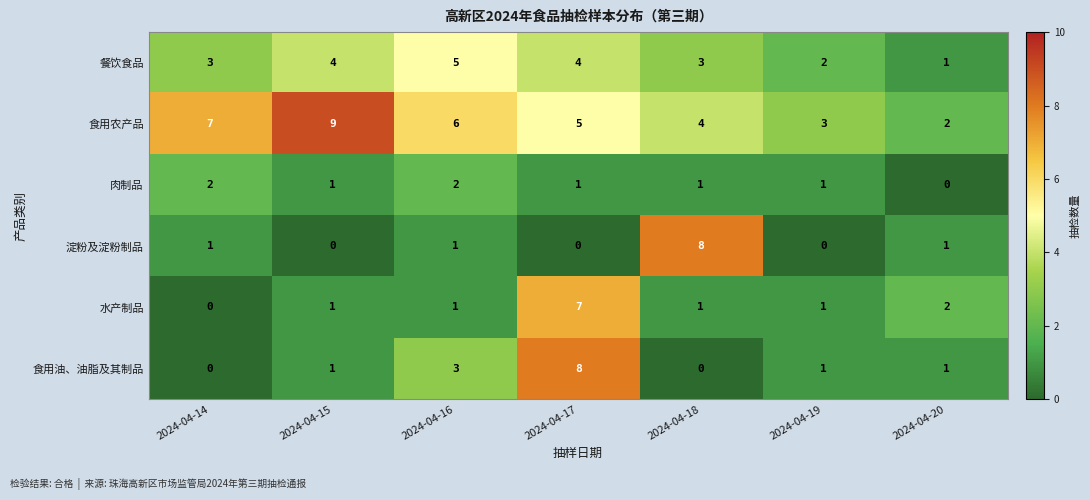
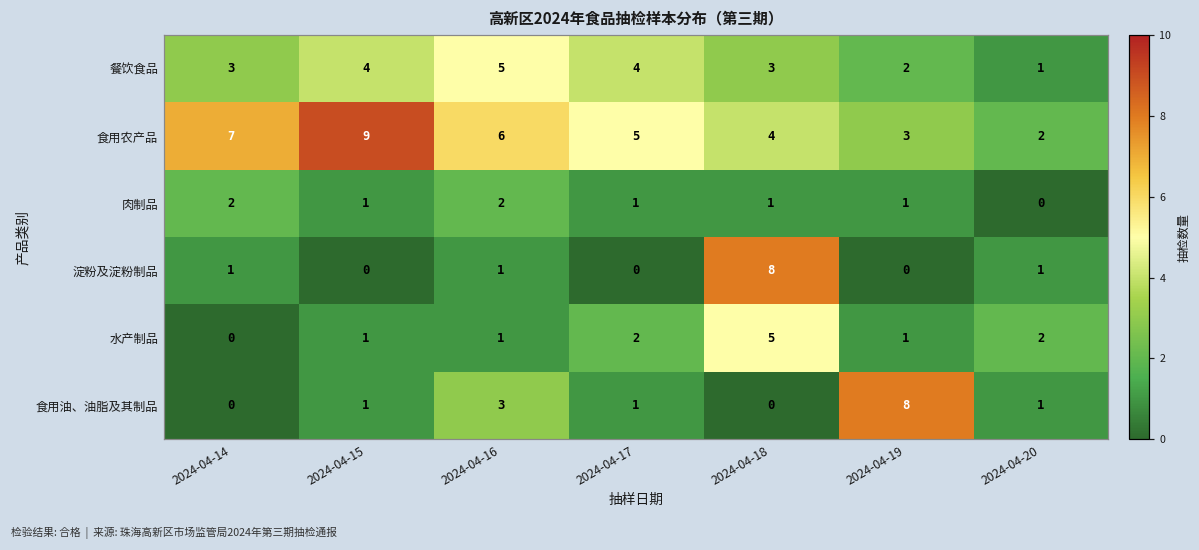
  {
    "餐饮食品": {
      "2024-04-14": 3,
      "2024-04-15": 4,
      "2024-04-16": 5,
      "2024-04-17": 4,
      "2024-04-18": 3,
      "2024-04-19": 2,
      "2024-04-20": 1
    },
    "食用农产品": {
      "2024-04-14": 7,
      "2024-04-15": 9,
      "2024-04-16": 6,
      "2024-04-17": 5,
      "2024-04-18": 4,
      "2024-04-19": 3,
      "2024-04-20": 2
    },
    "肉制品": {
      "2024-04-14": 2,
      "2024-04-15": 1,
      "2024-04-16": 2,
      "2024-04-17": 1,
      "2024-04-18": 1,
      "2024-04-19": 1,
      "2024-04-20": 0
    },
    "淀粉及淀粉制品": {
      "2024-04-14": 1,
      "2024-04-15": 0,
      "2024-04-16": 1,
      "2024-04-17": 0,
      "2024-04-18": 8,
      "2024-04-19": 0,
      "2024-04-20": 1
    },
    "水产制品": {
      "2024-04-14": 0,
      "2024-04-15": 1,
      "2024-04-16": 1,
-     "2024-04-17": 7,
-     "2024-04-18": 1,
+     "2024-04-17": 2,
+     "2024-04-18": 5,
      "2024-04-19": 1,
      "2024-04-20": 2
    },
    "食用油、油脂及其制品": {
      "2024-04-14": 0,
      "2024-04-15": 1,
      "2024-04-16": 3,
-     "2024-04-17": 8,
+     "2024-04-17": 1,
      "2024-04-18": 0,
-     "2024-04-19": 1,
+     "2024-04-19": 8,
      "2024-04-20": 1
    }
  }
